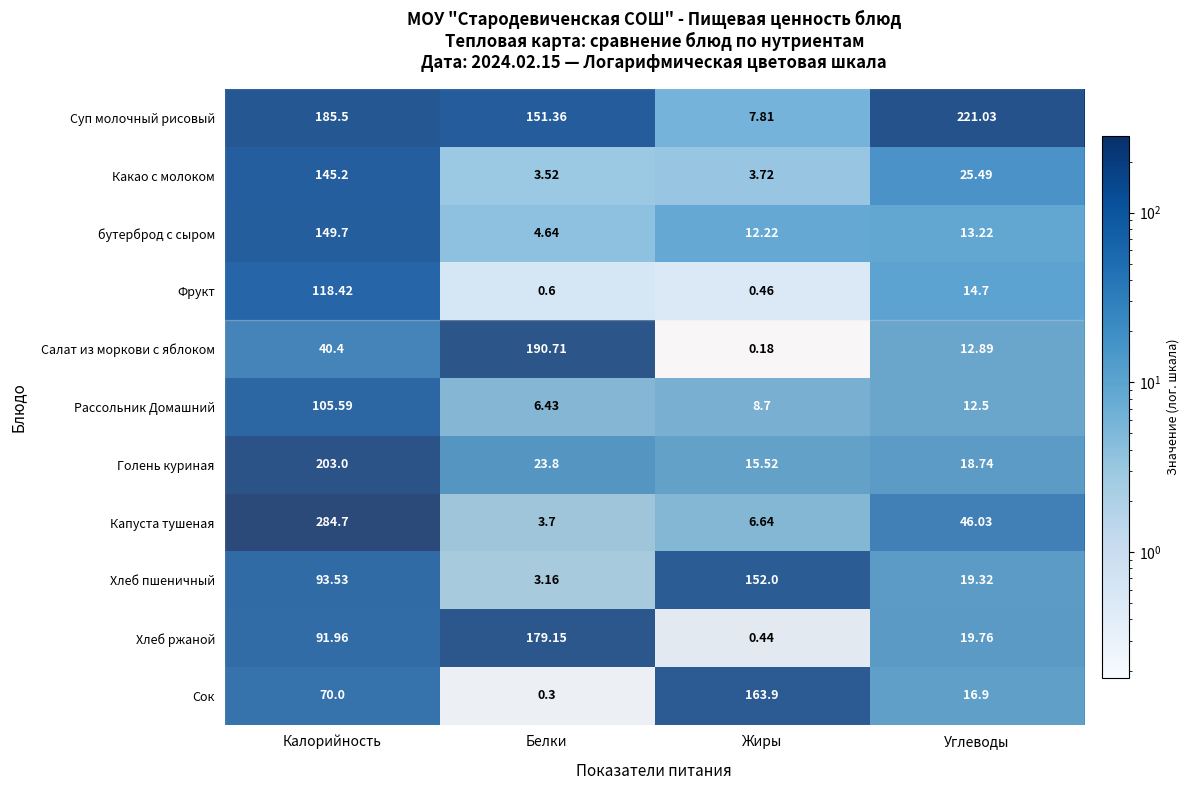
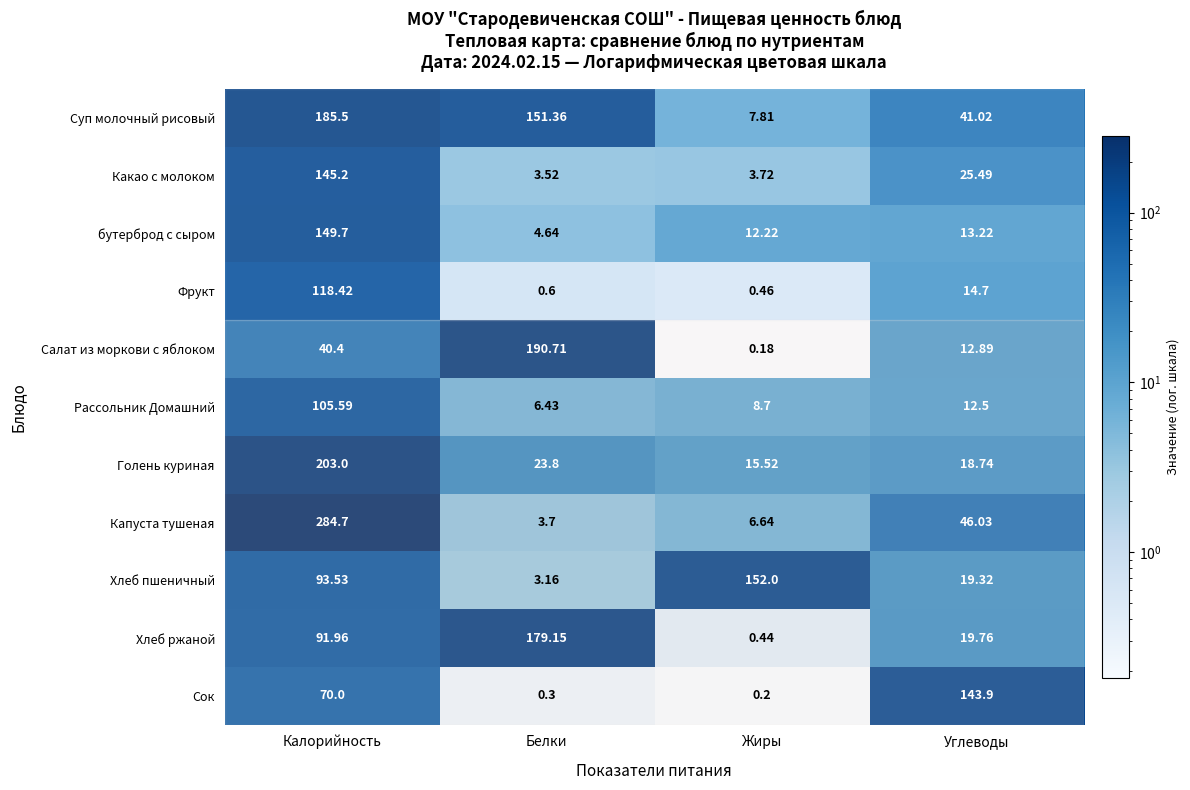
  {
    "Суп молочный рисовый": {
      "Калорийность": 185.5,
      "Белки": 151.36,
      "Жиры": 7.81,
-     "Углеводы": 221.03
+     "Углеводы": 41.02
    },
    "Какао с молоком": {
      "Калорийность": 145.2,
      "Белки": 3.52,
      "Жиры": 3.72,
      "Углеводы": 25.49
    },
    "бутерброд с сыром": {
      "Калорийность": 149.7,
      "Белки": 4.64,
      "Жиры": 12.22,
      "Углеводы": 13.22
    },
    "Фрукт": {
      "Калорийность": 118.42,
      "Белки": 0.6,
      "Жиры": 0.46,
      "Углеводы": 14.7
    },
    "Салат из моркови с яблоком": {
      "Калорийность": 40.4,
      "Белки": 190.71,
      "Жиры": 0.18,
      "Углеводы": 12.89
    },
    "Рассольник Домашний": {
      "Калорийность": 105.59,
      "Белки": 6.43,
      "Жиры": 8.7,
      "Углеводы": 12.5
    },
    "Голень куриная": {
      "Калорийность": 203.0,
      "Белки": 23.8,
      "Жиры": 15.52,
      "Углеводы": 18.74
    },
    "Капуста тушеная": {
      "Калорийность": 284.7,
      "Белки": 3.7,
      "Жиры": 6.64,
      "Углеводы": 46.03
    },
    "Хлеб пшеничный": {
      "Калорийность": 93.53,
      "Белки": 3.16,
      "Жиры": 152.0,
      "Углеводы": 19.32
    },
    "Хлеб ржаной": {
      "Калорийность": 91.96,
      "Белки": 179.15,
      "Жиры": 0.44,
      "Углеводы": 19.76
    },
    "Сок": {
      "Калорийность": 70.0,
      "Белки": 0.3,
-     "Жиры": 163.9,
-     "Углеводы": 16.9
+     "Жиры": 0.2,
+     "Углеводы": 143.9
    }
  }
